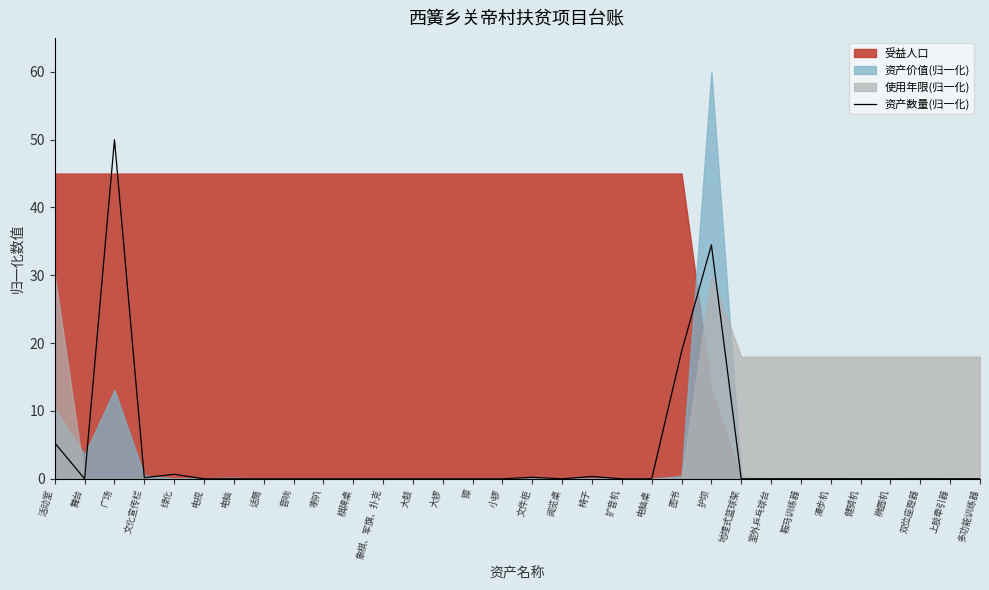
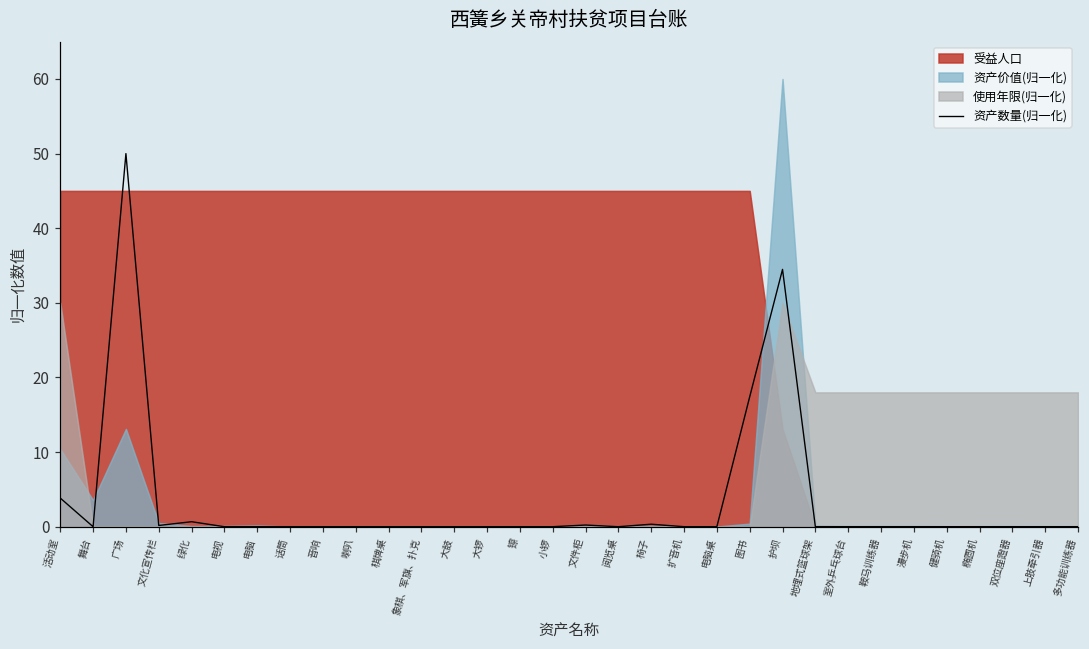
  {
    "资产数量(归一化)": {
-     "活动室": 5,
+     "活动室": 4,
      "广场": 50,
      "绿化": 1,
-     "图书": 19,
+     "图书": 17,
      "护坝": 34
    },
    "受益人口": {
      "活动室": 45,
      "舞台": 45,
      "广场": 45,
      "文化宣传栏": 45,
      "绿化": 45,
      "电视": 45,
      "电脑": 45,
      "话筒": 45,
      "音响": 45,
      "喇叭": 45,
      "棋牌桌": 45,
      "象棋、军旗、扑克": 45,
      "大鼓": 45,
      "大锣": 45,
      "镲": 45,
      "小锣": 45,
      "文件柜": 45,
      "阅览桌": 45,
      "椅子": 45,
      "扩音机": 45,
      "电脑桌": 45,
      "图书": 45,
      "护坝": 13
    }
  }
